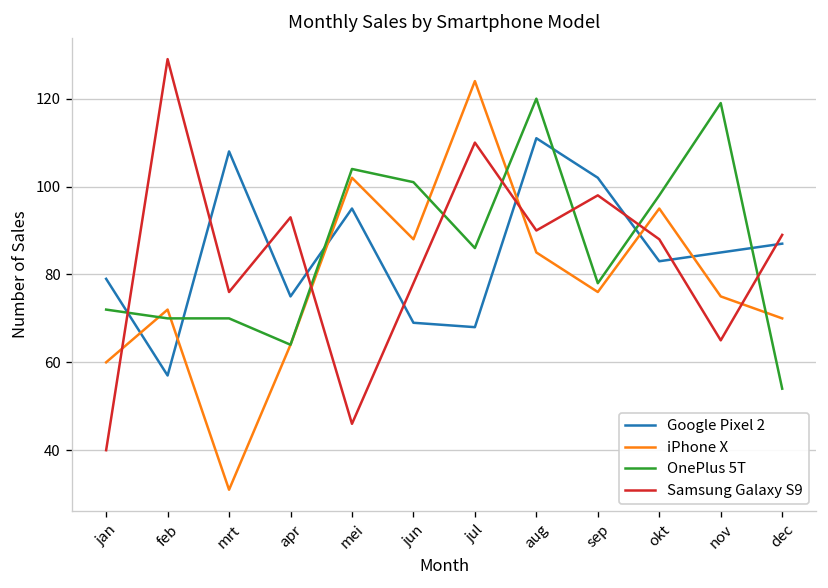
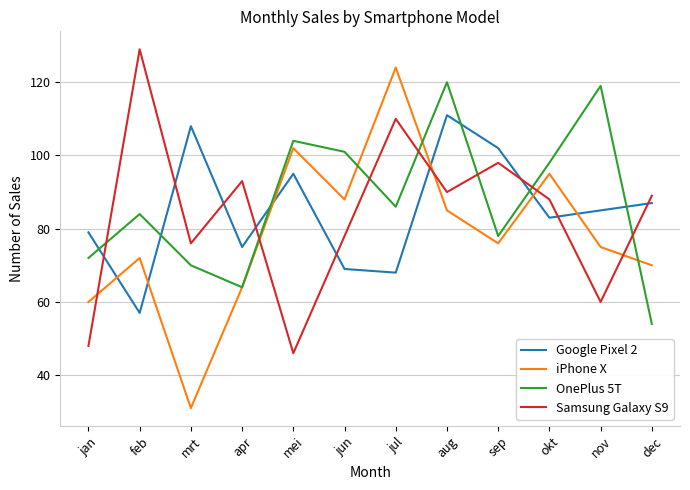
  {
    "Google Pixel 2": {
      "jan": 79,
      "feb": 57,
      "mrt": 108,
      "apr": 75,
      "mei": 95,
      "jun": 69,
      "jul": 68,
      "aug": 111,
      "sep": 102,
      "okt": 83,
      "nov": 85,
      "dec": 87
    },
    "iPhone X": {
      "jan": 60,
      "feb": 72,
      "mrt": 31,
      "mei": 102,
      "jun": 88,
      "jul": 124,
      "aug": 85,
      "sep": 76,
      "okt": 95,
      "nov": 75,
      "dec": 70
    },
    "OnePlus 5T": {
      "jan": 72,
-     "feb": 70,
+     "feb": 84,
      "mrt": 70,
      "mei": 104,
      "jun": 101,
      "jul": 86,
      "aug": 120,
      "sep": 78,
      "okt": 98,
      "nov": 119,
      "dec": 54
    },
    "Samsung Galaxy S9": {
-     "jan": 40,
+     "jan": 48,
      "feb": 129,
      "mrt": 76,
      "apr": 93,
      "mei": 46,
      "jun": 78,
      "jul": 110,
      "aug": 90,
      "sep": 98,
      "okt": 88,
-     "nov": 65,
+     "nov": 60,
      "dec": 89
    }
  }
